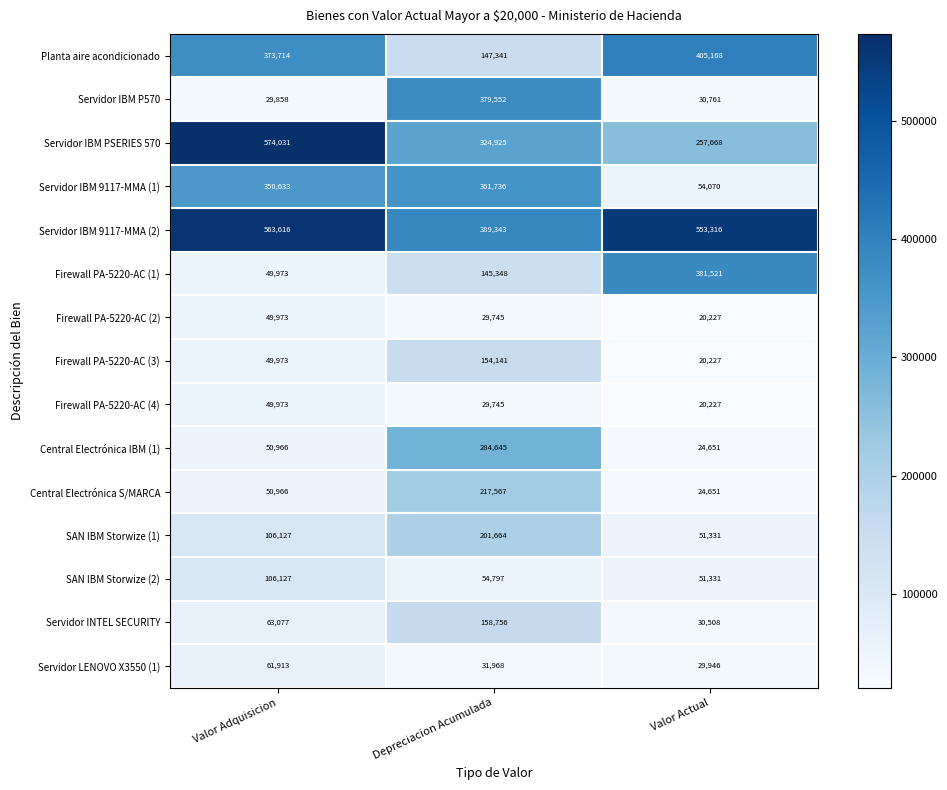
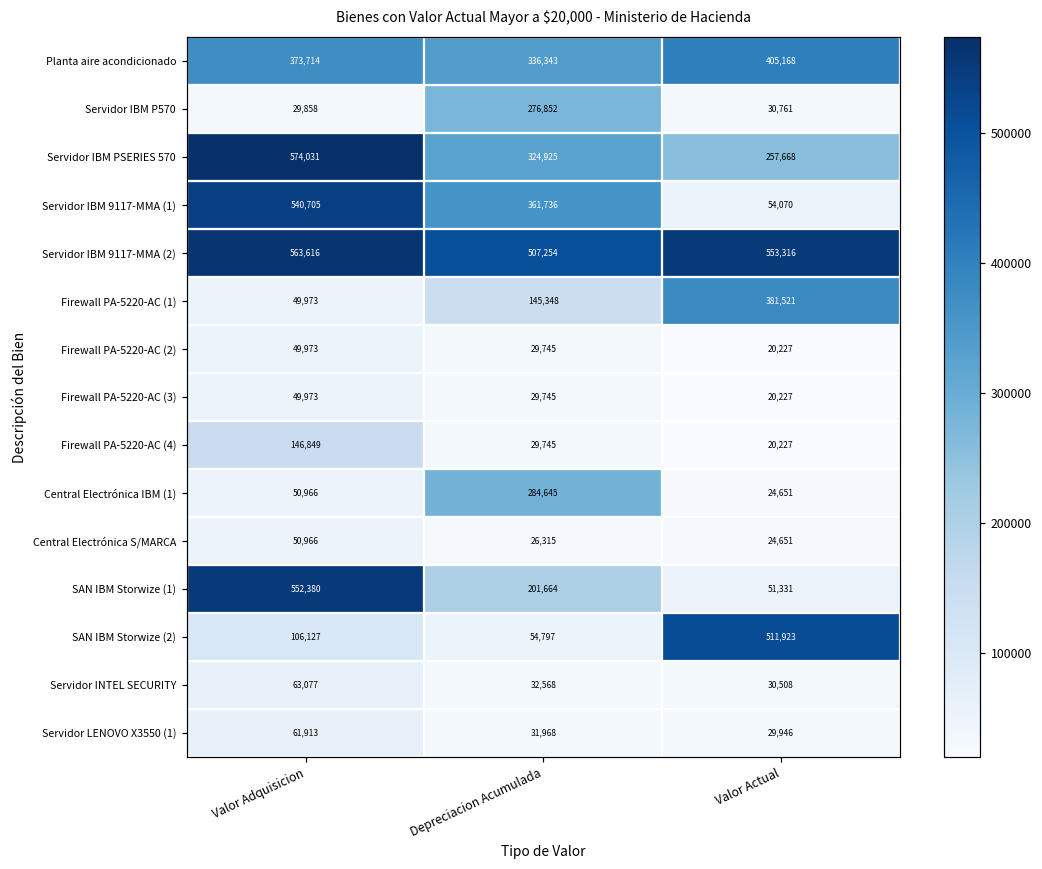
  {
    "Planta aire acondicionado": {
      "Valor Adquisicion": "373,714",
-     "Depreciacion Acumulada": "147,341",
+     "Depreciacion Acumulada": "336,343",
      "Valor Actual": "405,168"
    },
    "Servidor IBM P570": {
      "Valor Adquisicion": "29,858",
-     "Depreciacion Acumulada": "379,552",
+     "Depreciacion Acumulada": "276,852",
      "Valor Actual": "30,761"
    },
    "Servidor IBM PSERIES 570": {
      "Valor Adquisicion": "574,031",
      "Depreciacion Acumulada": "324,925",
      "Valor Actual": "257,668"
    },
    "Servidor IBM 9117-MMA (1)": {
-     "Valor Adquisicion": "350,633",
+     "Valor Adquisicion": "540,705",
      "Depreciacion Acumulada": "361,736",
      "Valor Actual": "54,070"
    },
    "Servidor IBM 9117-MMA (2)": {
      "Valor Adquisicion": "563,616",
-     "Depreciacion Acumulada": "389,343",
+     "Depreciacion Acumulada": "507,254",
      "Valor Actual": "553,316"
    },
    "Firewall PA-5220-AC (1)": {
      "Valor Adquisicion": "49,973",
      "Depreciacion Acumulada": "145,348",
      "Valor Actual": "381,521"
    },
    "Firewall PA-5220-AC (2)": {
      "Valor Adquisicion": "49,973",
      "Depreciacion Acumulada": "29,745",
      "Valor Actual": "20,227"
    },
    "Firewall PA-5220-AC (3)": {
      "Valor Adquisicion": "49,973",
-     "Depreciacion Acumulada": "154,141",
+     "Depreciacion Acumulada": "29,745",
      "Valor Actual": "20,227"
    },
    "Firewall PA-5220-AC (4)": {
-     "Valor Adquisicion": "49,973",
+     "Valor Adquisicion": "146,849",
      "Depreciacion Acumulada": "29,745",
      "Valor Actual": "20,227"
    },
    "Central Electrónica IBM (1)": {
      "Valor Adquisicion": "50,966",
      "Depreciacion Acumulada": "284,645",
      "Valor Actual": "24,651"
    },
    "Central Electrónica S/MARCA": {
      "Valor Adquisicion": "50,966",
-     "Depreciacion Acumulada": "217,567",
+     "Depreciacion Acumulada": "26,315",
      "Valor Actual": "24,651"
    },
    "SAN IBM Storwize (1)": {
-     "Valor Adquisicion": "106,127",
+     "Valor Adquisicion": "552,380",
      "Depreciacion Acumulada": "201,664",
      "Valor Actual": "51,331"
    },
    "SAN IBM Storwize (2)": {
      "Valor Adquisicion": "106,127",
      "Depreciacion Acumulada": "54,797",
-     "Valor Actual": "51,331"
+     "Valor Actual": "511,923"
    },
    "Servidor INTEL SECURITY": {
      "Valor Adquisicion": "63,077",
-     "Depreciacion Acumulada": "158,756",
+     "Depreciacion Acumulada": "32,568",
      "Valor Actual": "30,508"
    },
    "Servidor LENOVO X3550 (1)": {
      "Valor Adquisicion": "61,913",
      "Depreciacion Acumulada": "31,968",
      "Valor Actual": "29,946"
    }
  }
